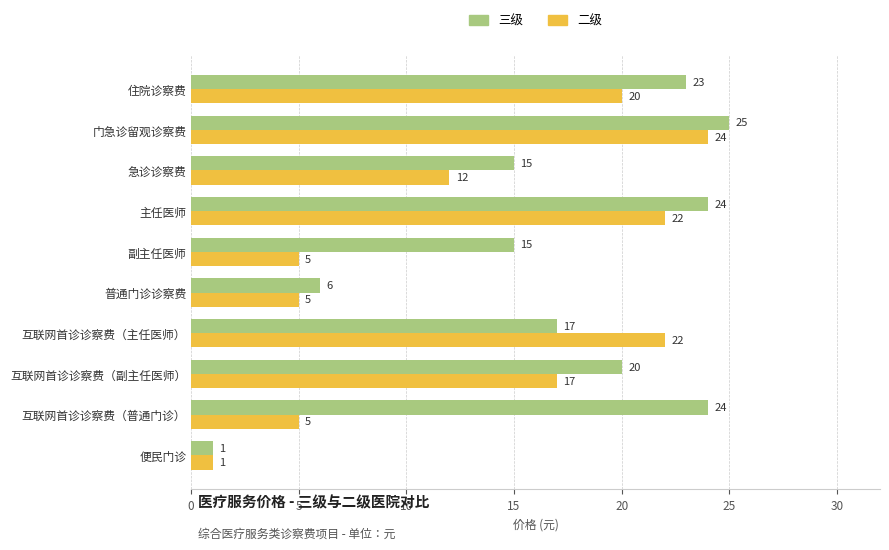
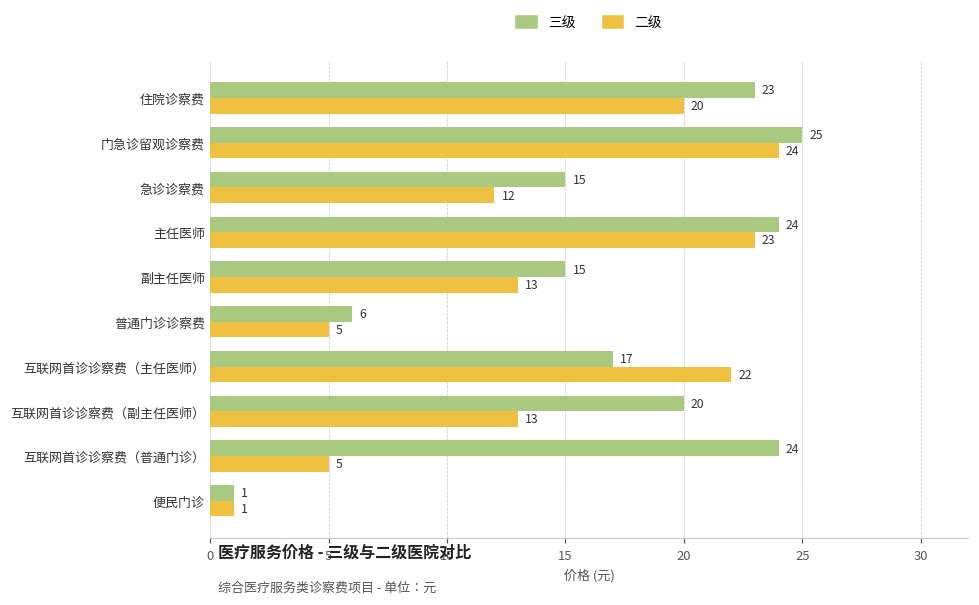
  {
    "三级": {
      "住院诊察费": 23,
      "门急诊留观诊察费": 25,
      "急诊诊察费": 15,
      "主任医师": 24,
      "副主任医师": 15,
      "普通门诊诊察费": 6,
      "互联网首诊诊察费（主任医师）": 17,
      "互联网首诊诊察费（副主任医师）": 20,
      "互联网首诊诊察费（普通门诊）": 24,
      "便民门诊": 1
    },
    "二级": {
      "住院诊察费": 20,
      "门急诊留观诊察费": 24,
      "急诊诊察费": 12,
-     "主任医师": 22,
-     "副主任医师": 5,
+     "主任医师": 23,
+     "副主任医师": 13,
      "普通门诊诊察费": 5,
      "互联网首诊诊察费（主任医师）": 22,
-     "互联网首诊诊察费（副主任医师）": 17,
+     "互联网首诊诊察费（副主任医师）": 13,
      "互联网首诊诊察费（普通门诊）": 5,
      "便民门诊": 1
    }
  }
